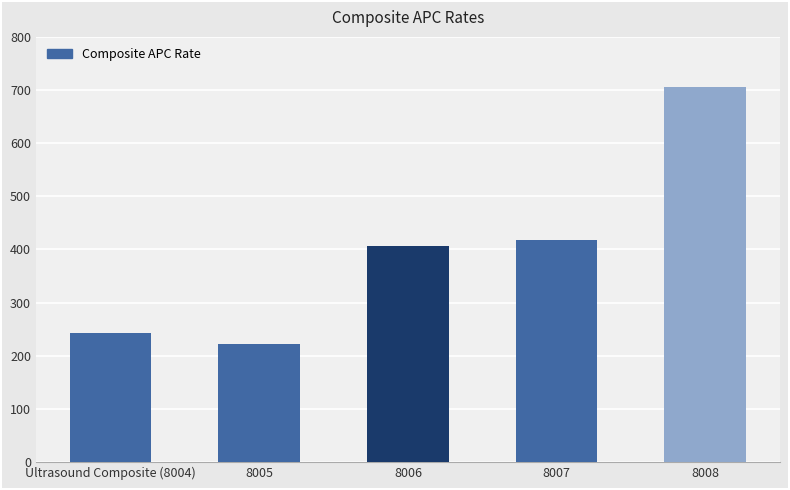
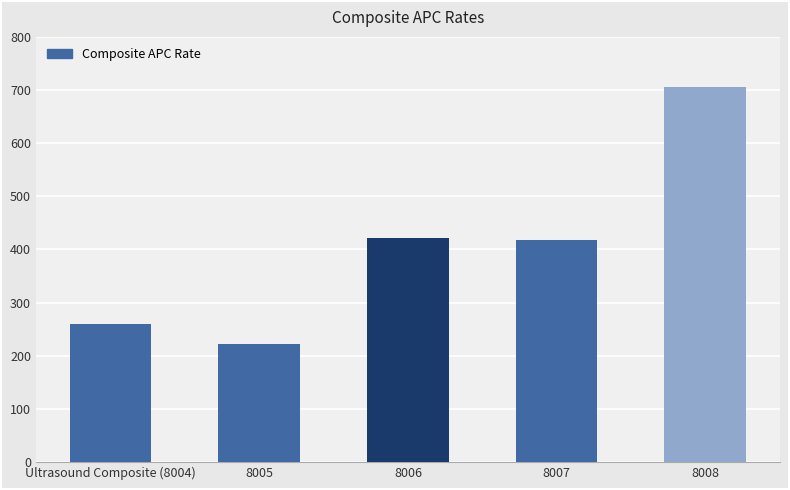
  {
-   "Ultrasound Composite (8004)": 240,
+   "Ultrasound Composite (8004)": 260,
    "8005": 220,
-   "8006": 410,
+   "8006": 420,
    "8007": 420,
    "8008": 710
  }
